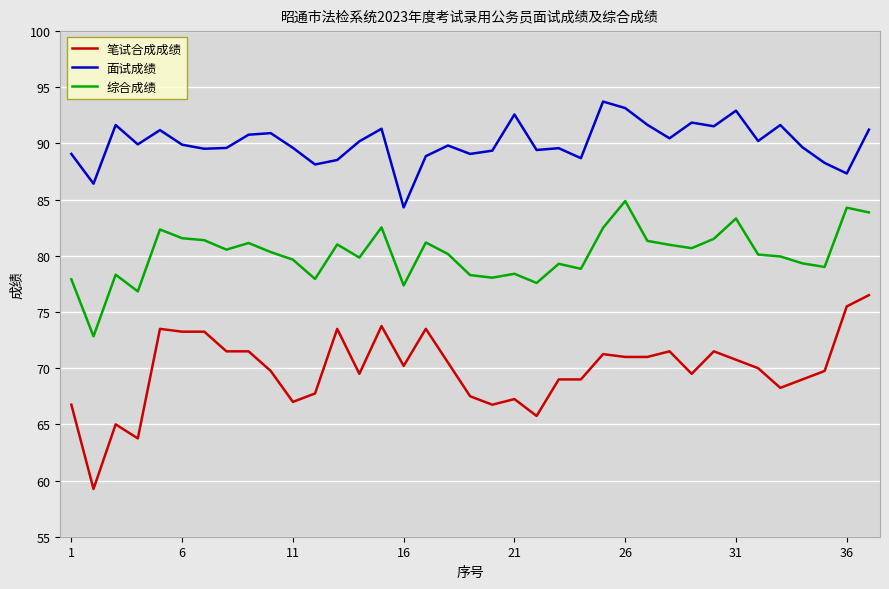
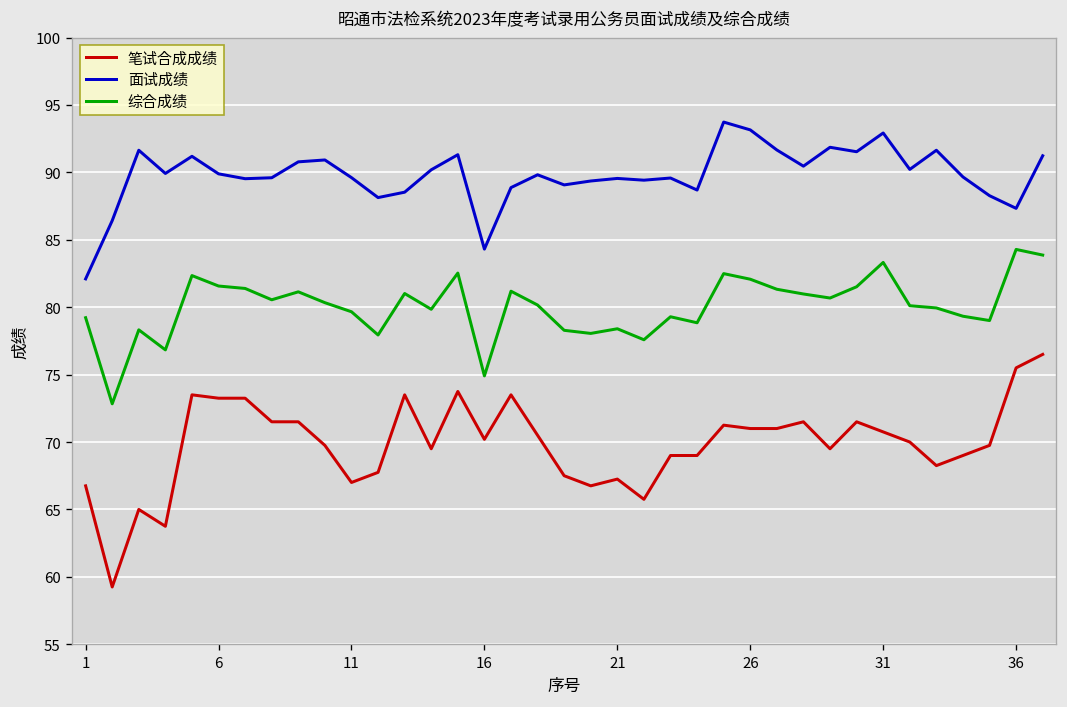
  {
    "笔试合成成绩": {
      "1": 66.8,
      "6": 73.3,
      "11": 67.0,
      "16": 70.2,
      "21": 67.3,
      "26": 71.0,
      "31": 70.8,
      "36": 75.5
    },
    "面试成绩": {
-     "1": 89.1,
+     "1": 82.1,
      "6": 89.9,
      "11": 89.6,
      "16": 84.3,
-     "21": 92.6,
+     "21": 89.6,
      "26": 93.2,
      "31": 92.9,
      "36": 87.3
    },
    "综合成绩": {
-     "1": 77.9,
+     "1": 79.2,
      "6": 81.6,
      "11": 79.7,
-     "16": 77.4,
+     "16": 74.9,
      "21": 78.4,
-     "26": 84.9,
+     "26": 82.1,
      "31": 83.3,
      "36": 84.3
    }
  }
